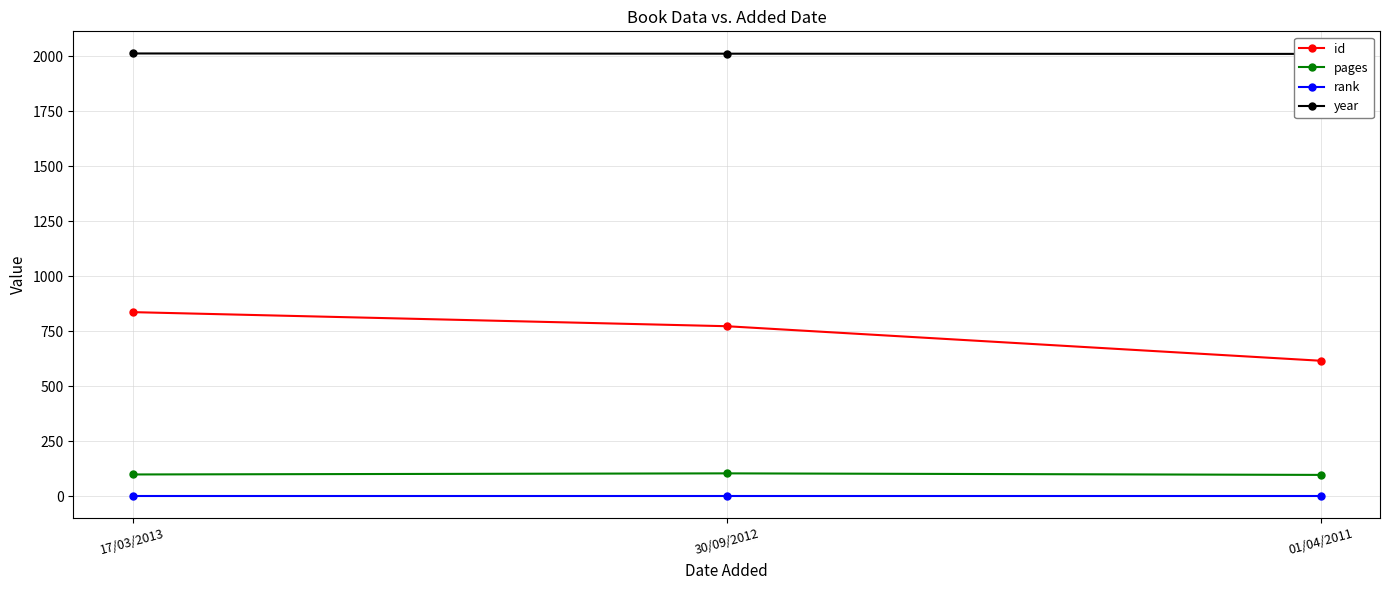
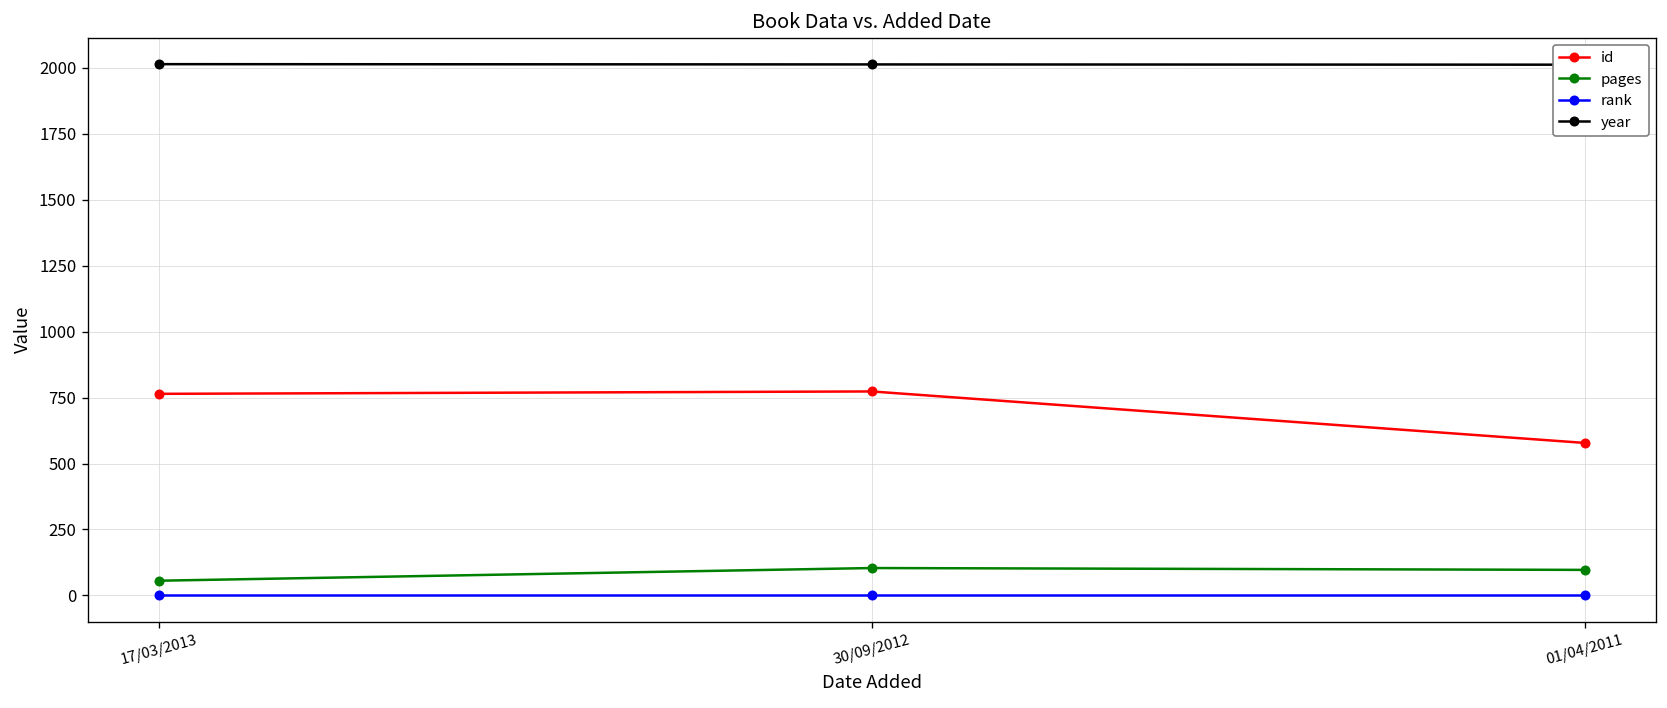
  {
    "id": {
-     "17/03/2013": 840,
+     "17/03/2013": 760,
      "30/09/2012": 770,
-     "01/04/2011": 620
+     "01/04/2011": 580
    },
    "pages": {
-     "17/03/2013": 100,
+     "17/03/2013": 60,
      "30/09/2012": 100,
      "01/04/2011": 100
    },
    "rank": {
      "17/03/2013": 0,
      "30/09/2012": 0,
      "01/04/2011": 0
    },
    "year": {
      "17/03/2013": 2010,
      "30/09/2012": 2010
    }
  }
